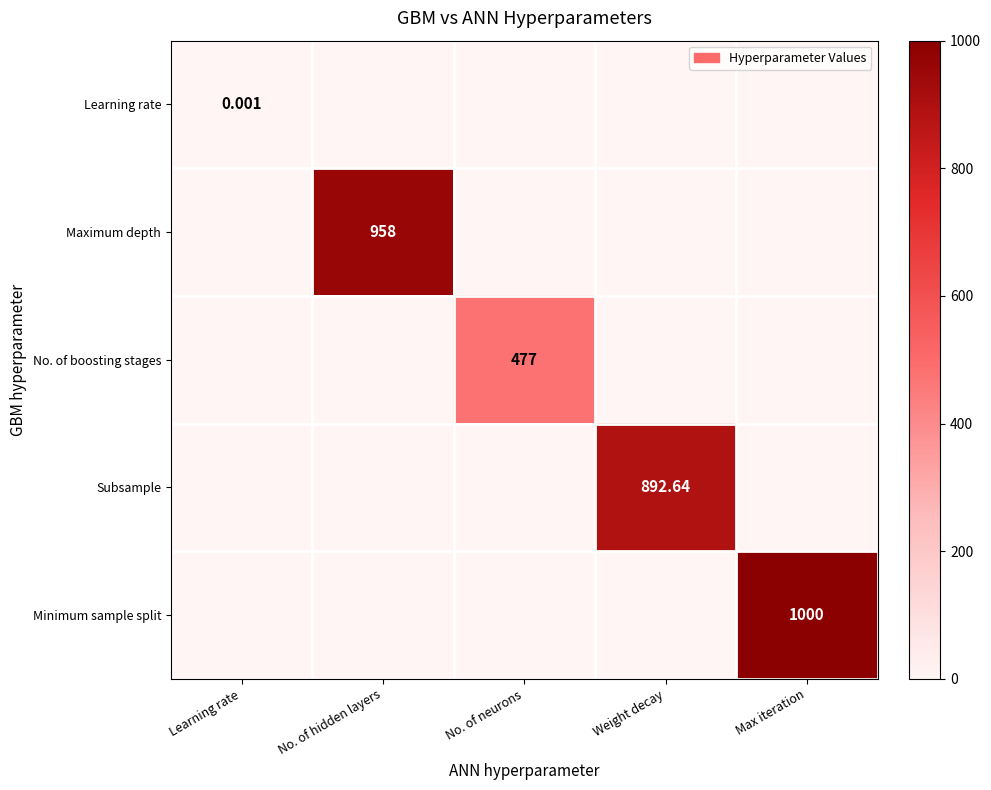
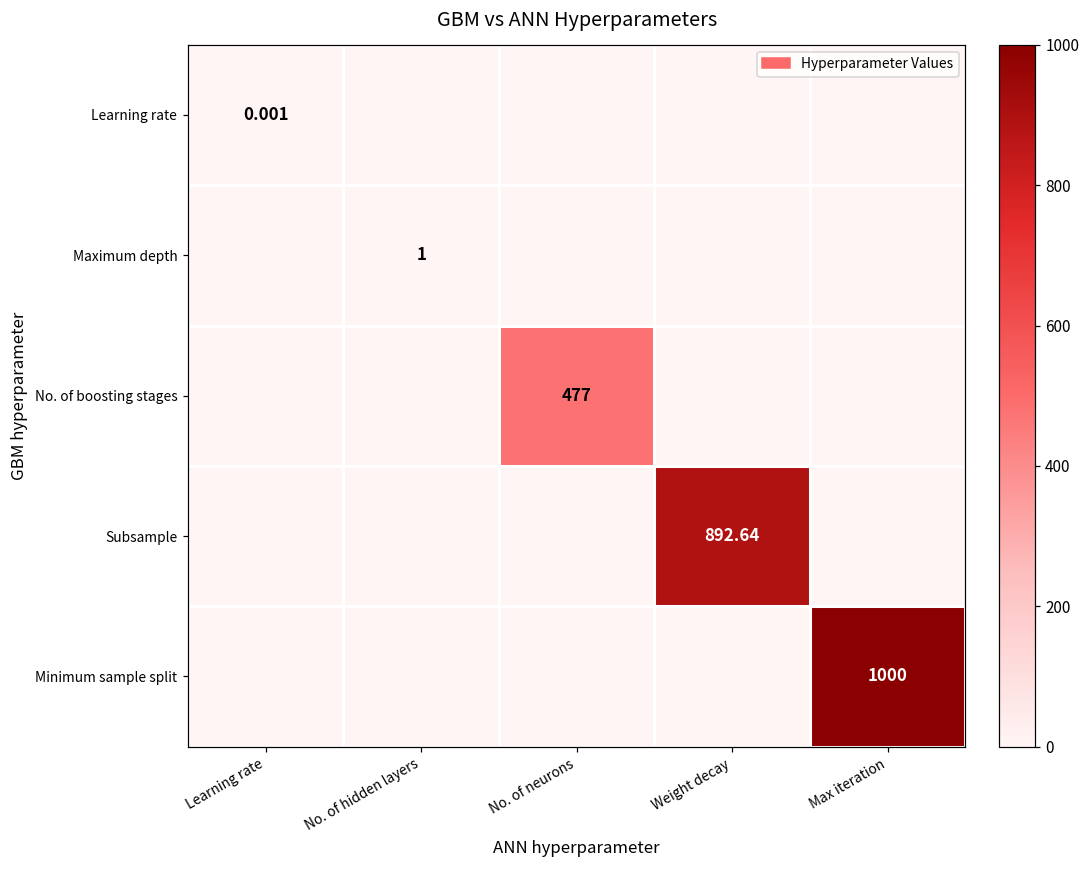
  {
    "Learning rate": {
      "Learning rate": 0.001
    },
    "Maximum depth": {
-     "No. of hidden layers": 958
+     "No. of hidden layers": 1
    },
    "No. of boosting stages": {
      "No. of neurons": 477
    },
    "Subsample": {
      "Weight decay": 892.64
    },
    "Minimum sample split": {
      "Max iteration": 1000
    }
  }
